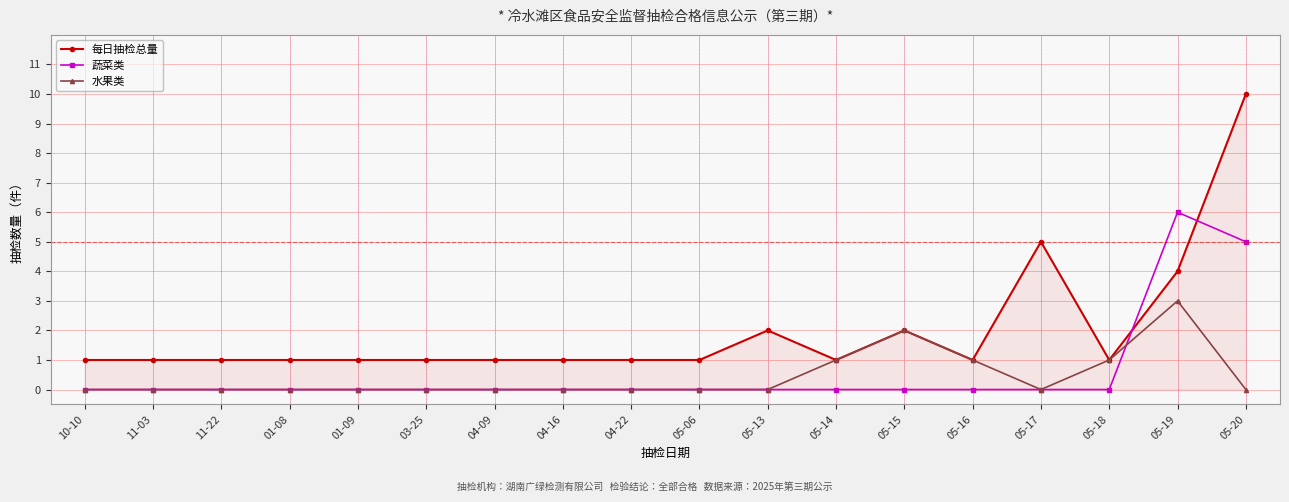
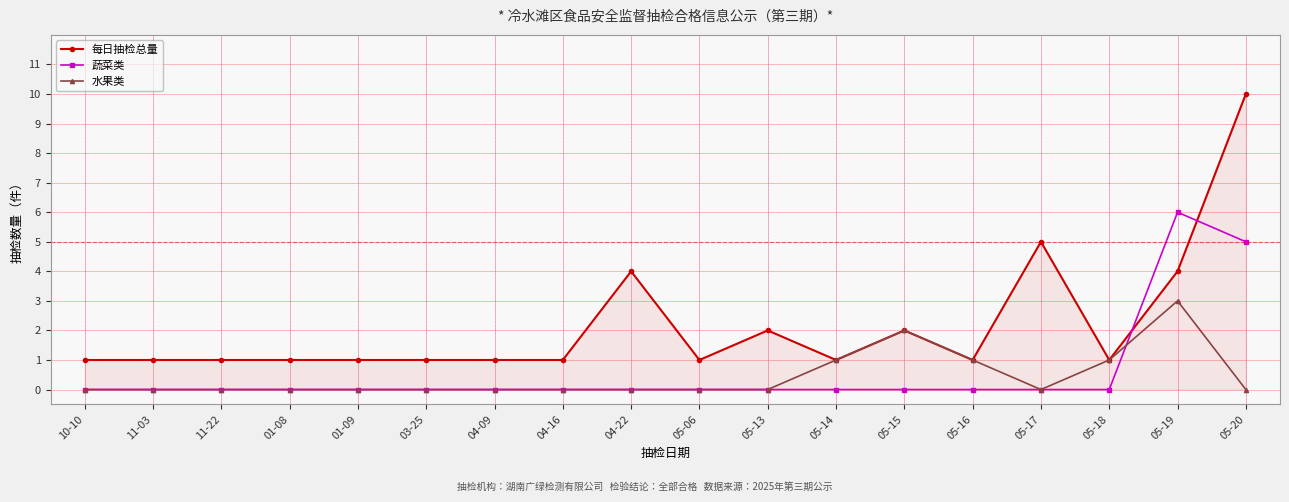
  {
    "每日抽检总量": {
      "10-10": 1,
      "11-03": 1,
      "11-22": 1,
      "01-08": 1,
      "01-09": 1,
      "03-25": 1,
      "04-09": 1,
      "04-16": 1,
-     "04-22": 1,
+     "04-22": 4,
      "05-06": 1,
      "05-13": 2,
      "05-17": 5,
      "05-19": 4,
      "05-20": 10
    },
    "蔬菜类": {
      "05-14": 0,
      "05-15": 0,
      "05-16": 0,
      "05-18": 0,
      "05-19": 6,
      "05-20": 5
    },
    "水果类": {
      "05-19": 3,
      "05-20": 0
    }
  }
